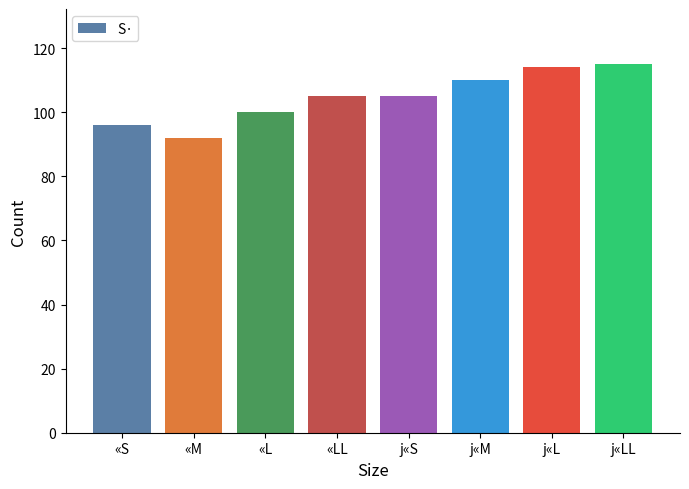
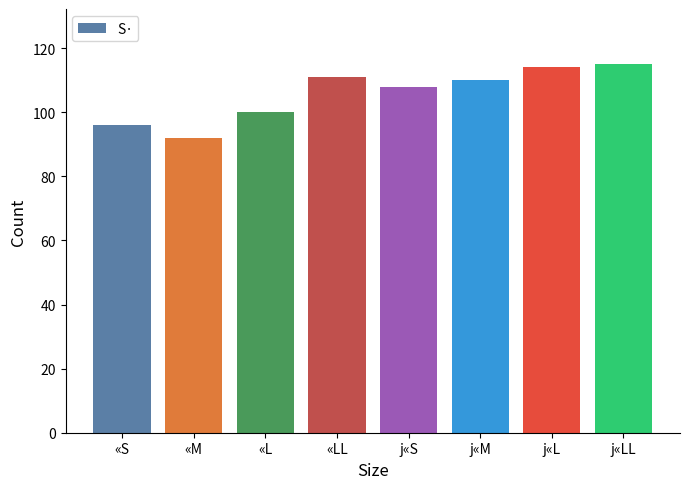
  {
    "«S": 96,
    "«M": 92,
    "«L": 100,
-   "«LL": 105,
-   "j«S": 105,
+   "«LL": 111,
+   "j«S": 108,
    "j«M": 110,
    "j«L": 114,
    "j«LL": 115
  }
